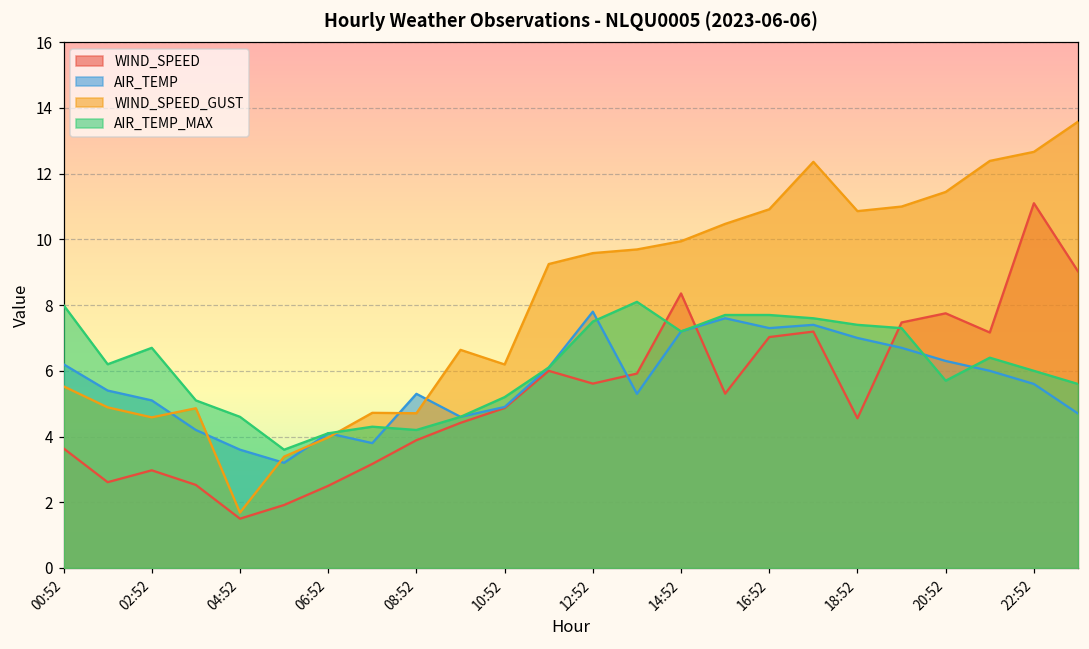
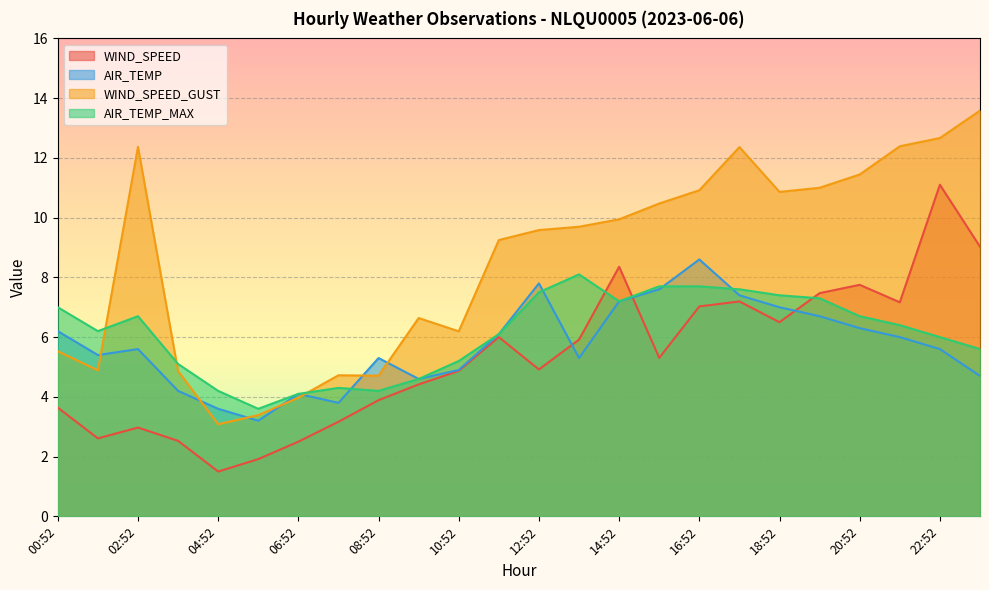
  {
    "WIND_SPEED": {
      "00:52": 3.6,
      "02:52": 3.0,
      "04:52": 1.5,
      "06:52": 2.5,
      "08:52": 3.9,
-     "12:52": 5.6,
+     "12:52": 4.9,
      "14:52": 8.4,
      "16:52": 7.0,
-     "18:52": 4.6,
+     "18:52": 6.5,
      "20:52": 7.7,
      "22:52": 11.1
    },
    "AIR_TEMP": {
      "00:52": 6.2,
-     "02:52": 5.1,
+     "02:52": 5.6,
      "04:52": 3.6,
      "08:52": 5.3,
      "12:52": 7.8,
-     "16:52": 7.3,
+     "16:52": 8.6,
      "18:52": 7.0,
      "20:52": 6.3,
      "22:52": 5.6
    },
    "WIND_SPEED_GUST": {
      "00:52": 5.5,
-     "02:52": 4.6,
-     "04:52": 1.7,
+     "02:52": 12.4,
+     "04:52": 3.1,
      "06:52": 4.0,
      "08:52": 4.7,
      "10:52": 6.2,
      "12:52": 9.6,
      "14:52": 9.9,
      "16:52": 10.9,
      "18:52": 10.9,
      "20:52": 11.4,
      "22:52": 12.7
    },
    "AIR_TEMP_MAX": {
-     "00:52": 8,
+     "00:52": 7,
      "02:52": 6.7,
-     "04:52": 4.6,
+     "04:52": 4.2,
      "08:52": 4.2,
      "10:52": 5.2,
      "12:52": 7.5,
      "16:52": 7.7,
      "18:52": 7.4,
-     "20:52": 5.7,
+     "20:52": 6.7,
      "22:52": 6.0
    }
  }
